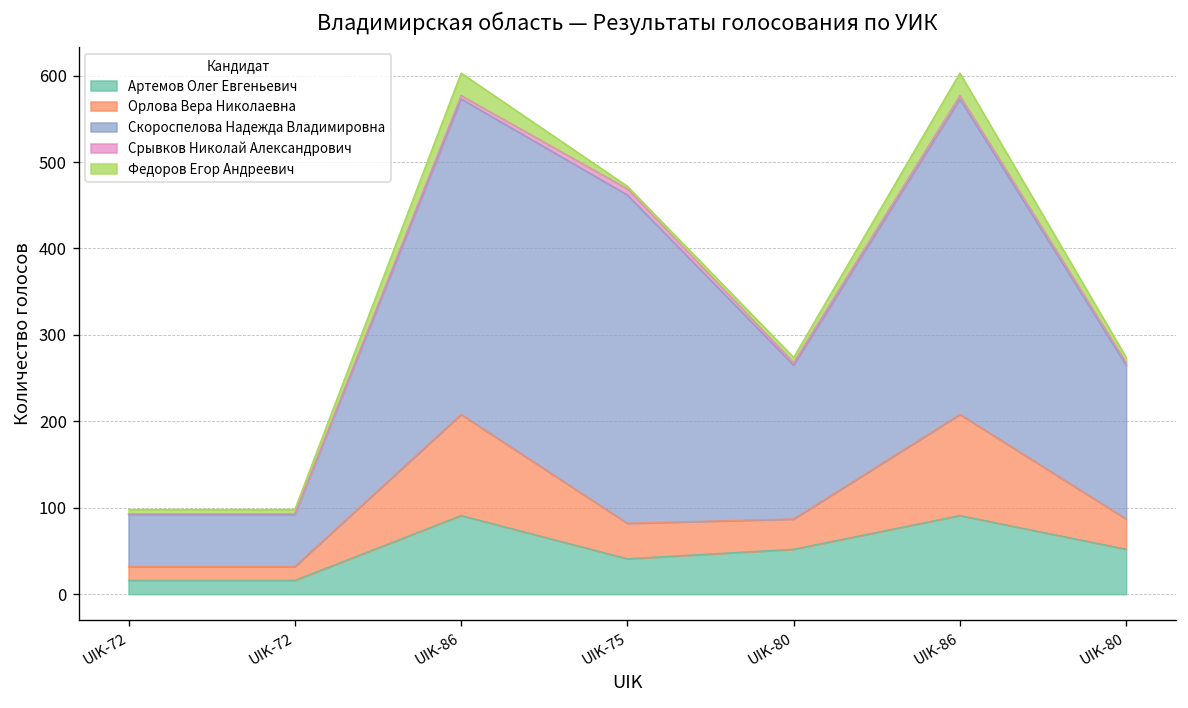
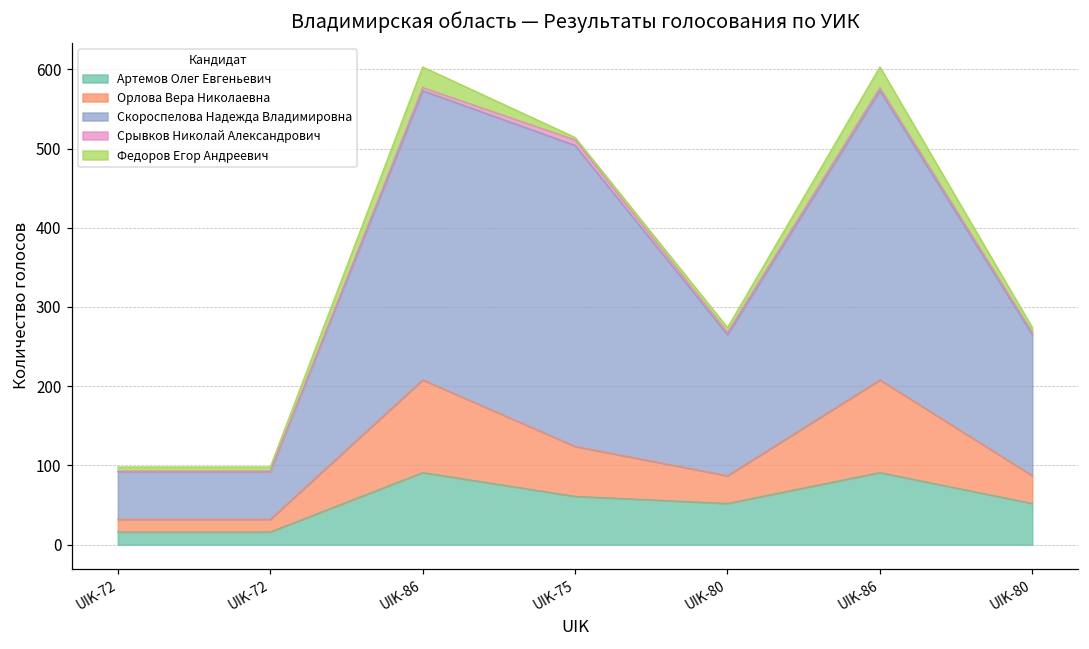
  {
    "Артемов Олег Евгеньевич": {
-     "UIK-75": 40
+     "UIK-75": 60
    },
    "Орлова Вера Николаевна": {
-     "UIK-75": 40
+     "UIK-75": 60
    },
    "Скороспелова Надежда Владимировна": {
      "UIK-75": 380
    }
  }
